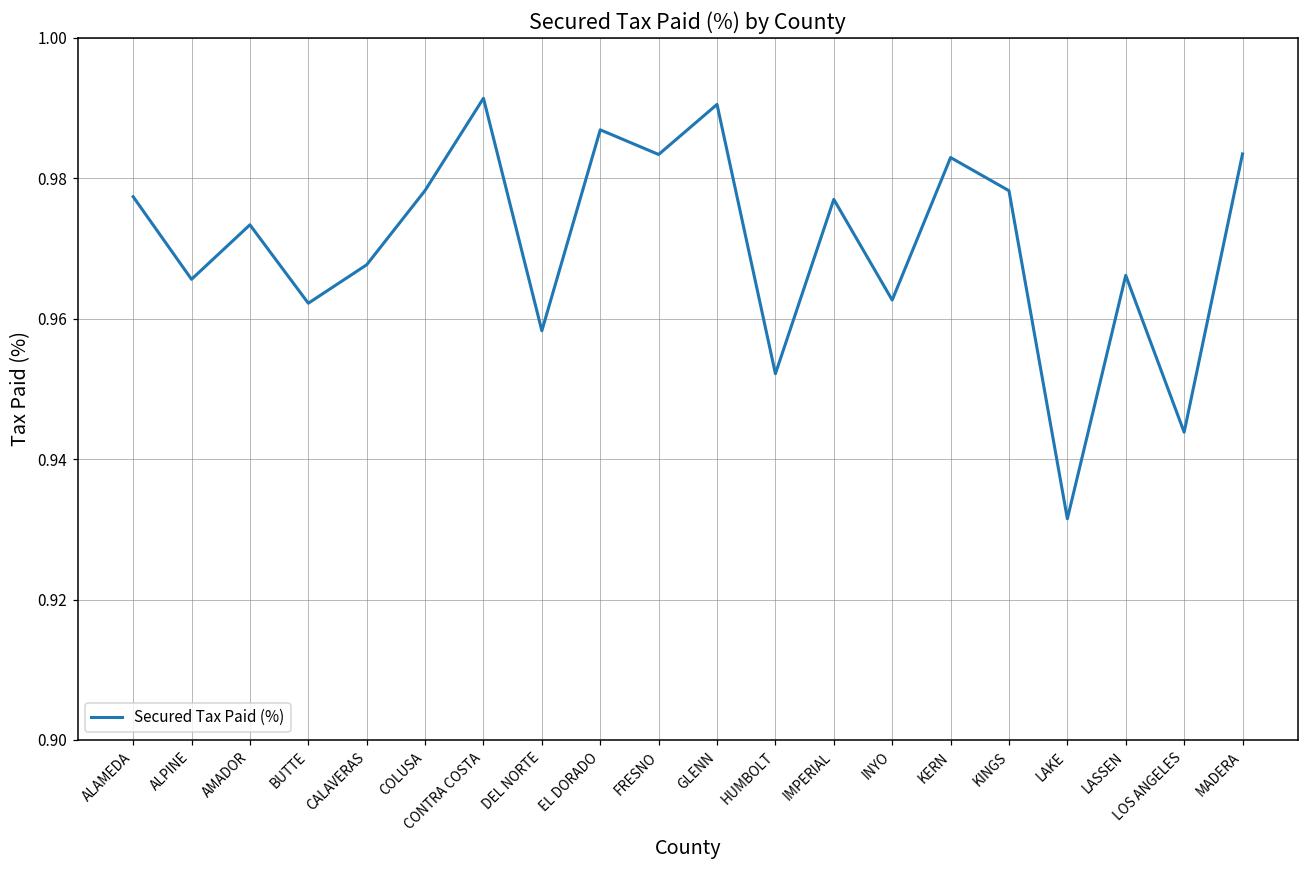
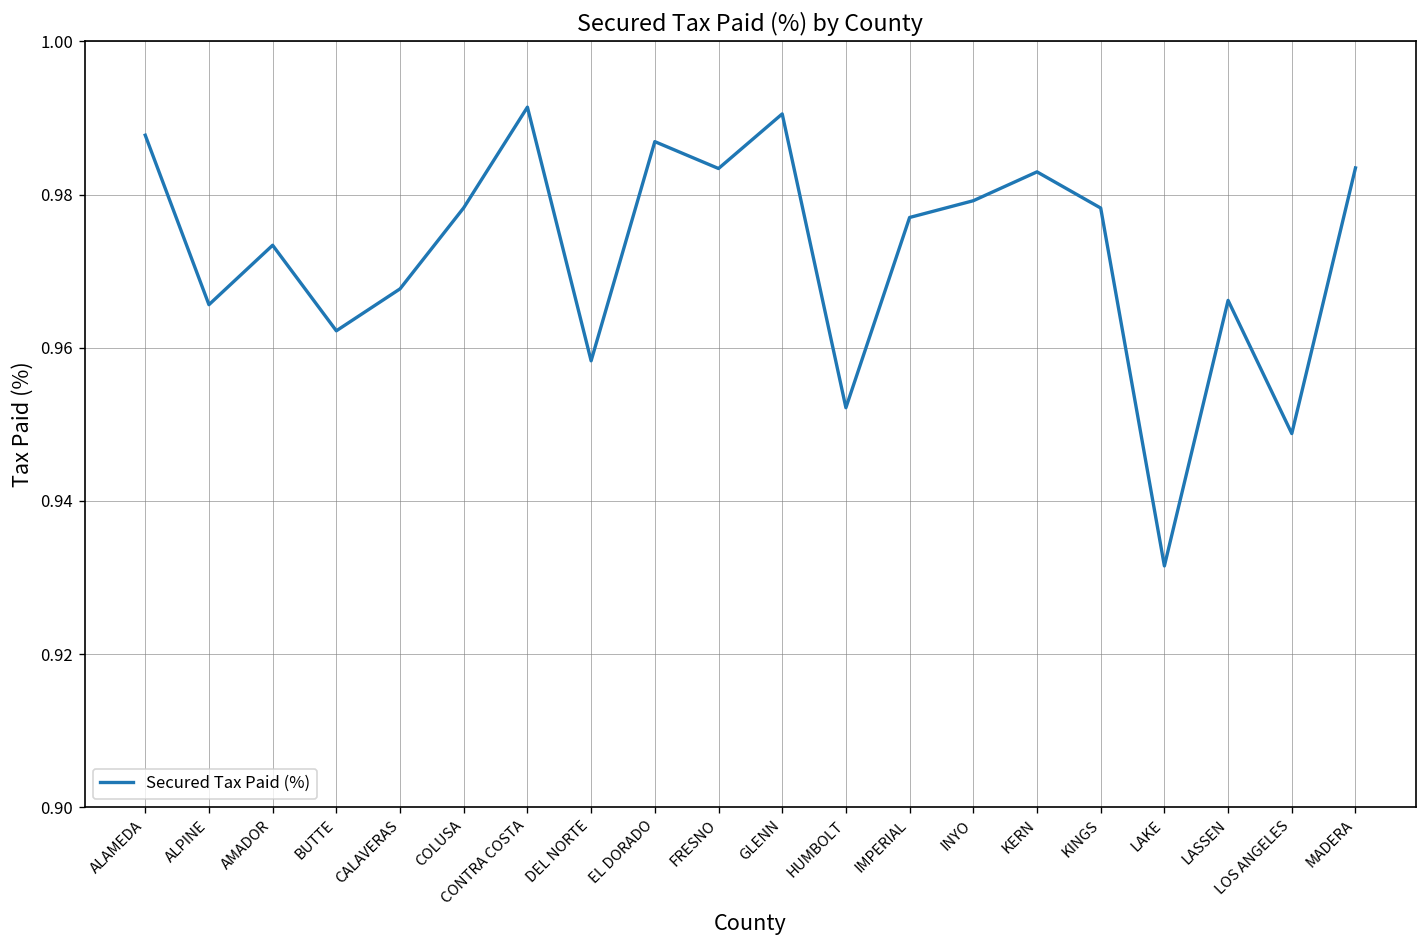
  {
-   "ALAMEDA": 0.977,
+   "ALAMEDA": 0.988,
    "ALPINE": 0.966,
    "AMADOR": 0.973,
    "BUTTE": 0.962,
    "CALAVERAS": 0.968,
    "COLUSA": 0.978,
    "CONTRA COSTA": 0.991,
    "DEL NORTE": 0.958,
    "EL DORADO": 0.987,
    "FRESNO": 0.983,
    "GLENN": 0.991,
    "HUMBOLT": 0.952,
    "IMPERIAL": 0.977,
-   "INYO": 0.963,
+   "INYO": 0.979,
    "KERN": 0.983,
    "KINGS": 0.978,
    "LAKE": 0.932,
    "LASSEN": 0.966,
-   "LOS ANGELES": 0.944,
+   "LOS ANGELES": 0.949,
    "MADERA": 0.983
  }
